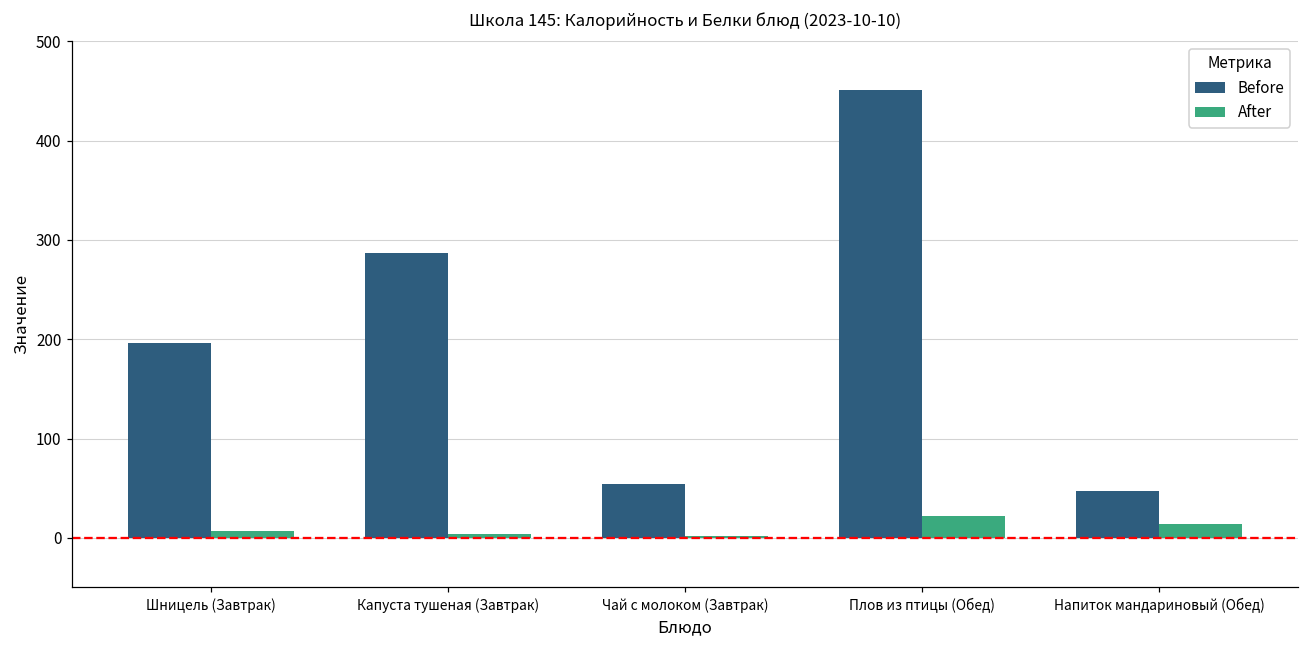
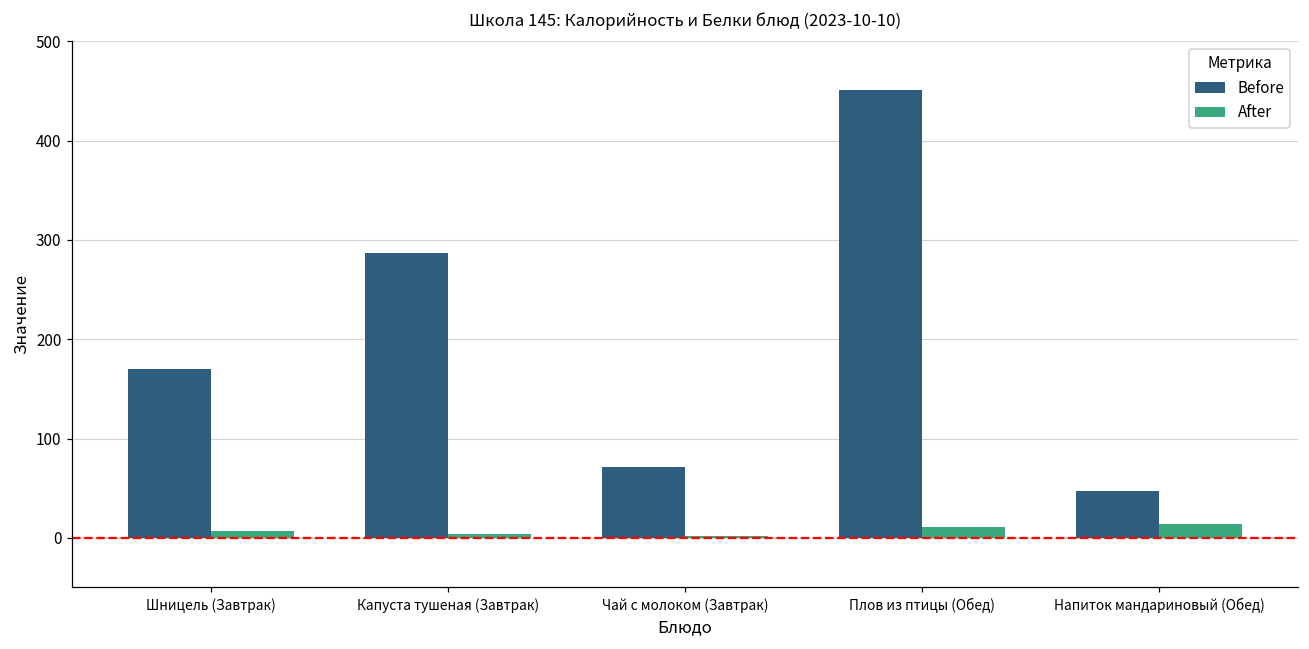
  {
    "Before": {
-     "Шницель (Завтрак)": 200,
+     "Шницель (Завтрак)": 170,
      "Капуста тушеная (Завтрак)": 290,
-     "Чай с молоком (Завтрак)": 50,
+     "Чай с молоком (Завтрак)": 70,
      "Плов из птицы (Обед)": 450,
      "Напиток мандариновый (Обед)": 50
    },
    "After": {
      "Шницель (Завтрак)": 10,
      "Капуста тушеная (Завтрак)": 0,
-     "Плов из птицы (Обед)": 20,
+     "Плов из птицы (Обед)": 10,
      "Напиток мандариновый (Обед)": 10
    }
  }
